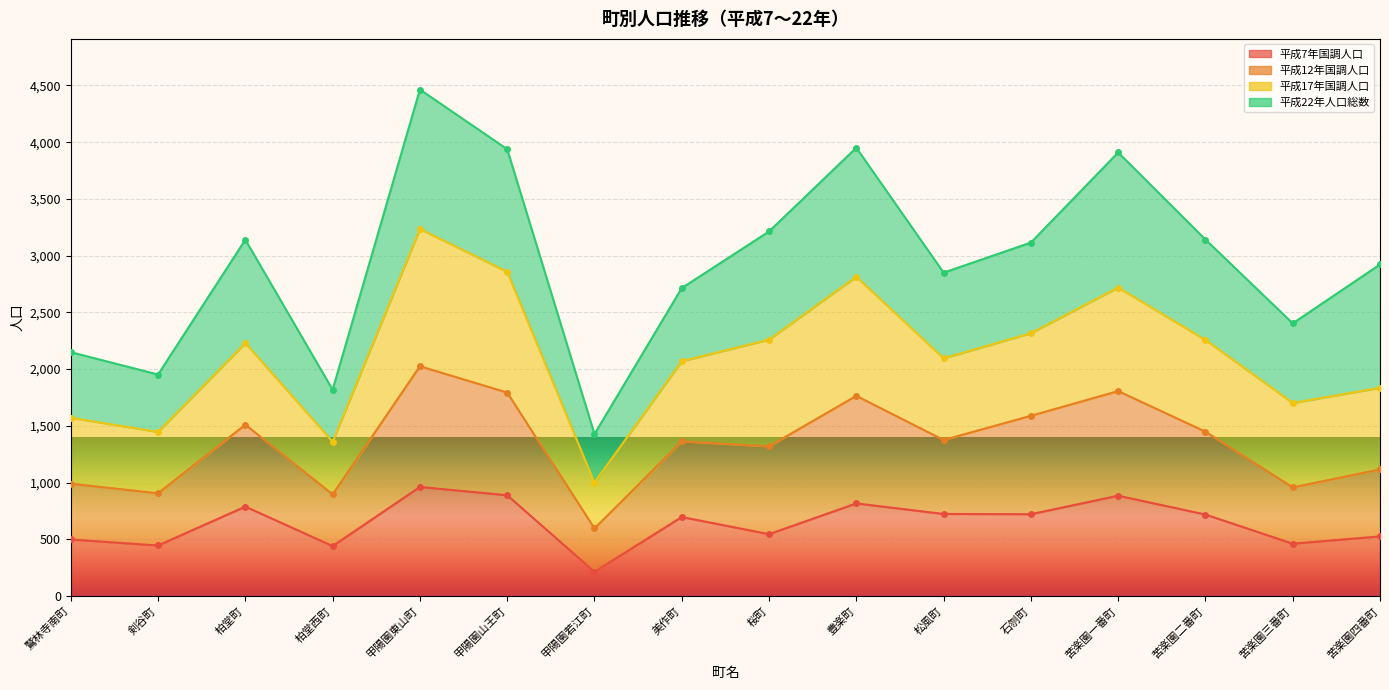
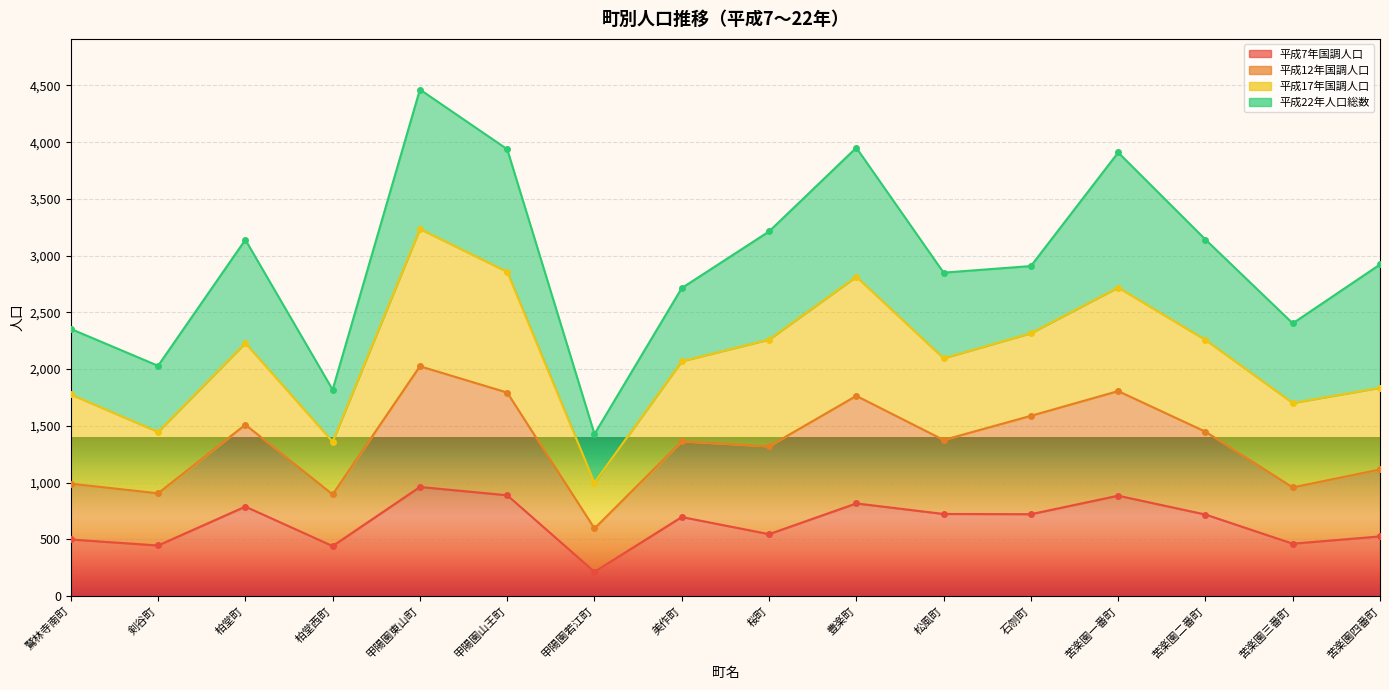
  {
    "平成17年国調人口": {
-     "鷲林寺南町": "580",
+     "鷲林寺南町": "790",
      "剣谷町": "540",
      "柏堂町": "720",
      "柏堂西町": "470",
      "甲陽園東山町": "1,210",
      "甲陽園山王町": "1,060",
      "甲陽園若江町": "400",
      "美作町": "710",
      "桜町": "940",
      "豊楽町": "1,050",
      "松風町": "720",
      "石刎町": "730",
      "苦楽園一番町": "910",
      "苦楽園二番町": "810",
      "苦楽園三番町": "740",
      "苦楽園四番町": "720"
    },
    "平成22年人口総数": {
      "鷲林寺南町": "580",
-     "剣谷町": "510",
+     "剣谷町": "580",
      "柏堂町": "910",
      "柏堂西町": "460",
      "甲陽園東山町": "1,230",
      "甲陽園山王町": "1,080",
      "甲陽園若江町": "430",
      "美作町": "650",
      "桜町": "950",
      "豊楽町": "1,140",
      "松風町": "760",
-     "石刎町": "800",
+     "石刎町": "590",
      "苦楽園一番町": "1,190",
      "苦楽園二番町": "890",
      "苦楽園三番町": "700",
      "苦楽園四番町": "1,090"
    }
  }
